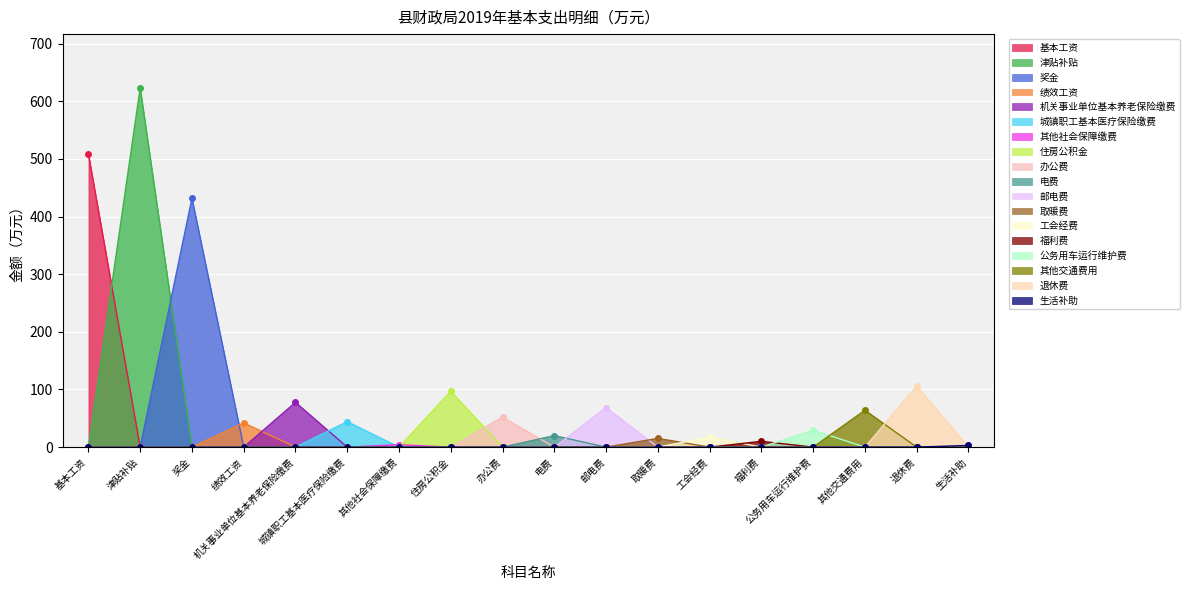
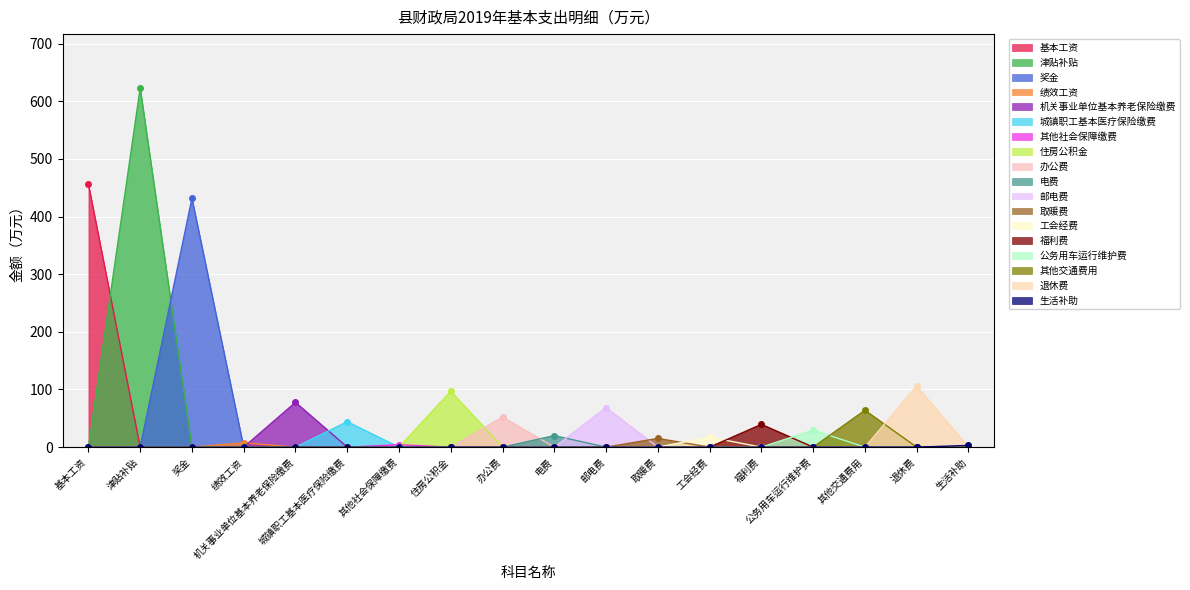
  {
    "基本工资": {
-     "基本工资": 510
+     "基本工资": 460
    },
    "津贴补贴": {
      "津贴补贴": 620
    },
    "奖金": {
      "奖金": 430
    },
    "绩效工资": {
-     "绩效工资": 40
+     "绩效工资": 10
    },
    "机关事业单位基本养老保险缴费": {
      "机关事业单位基本养老保险缴费": 80
    },
    "城镇职工基本医疗保险缴费": {
      "城镇职工基本医疗保险缴费": 40
    },
    "住房公积金": {
      "住房公积金": 100
    },
    "电费": {
      "电费": 20
    },
    "邮电费": {
      "邮电费": 70
    },
    "福利费": {
-     "福利费": 10
+     "福利费": 40
    },
    "公务用车运行维护费": {
      "公务用车运行维护费": 30
    }
  }
